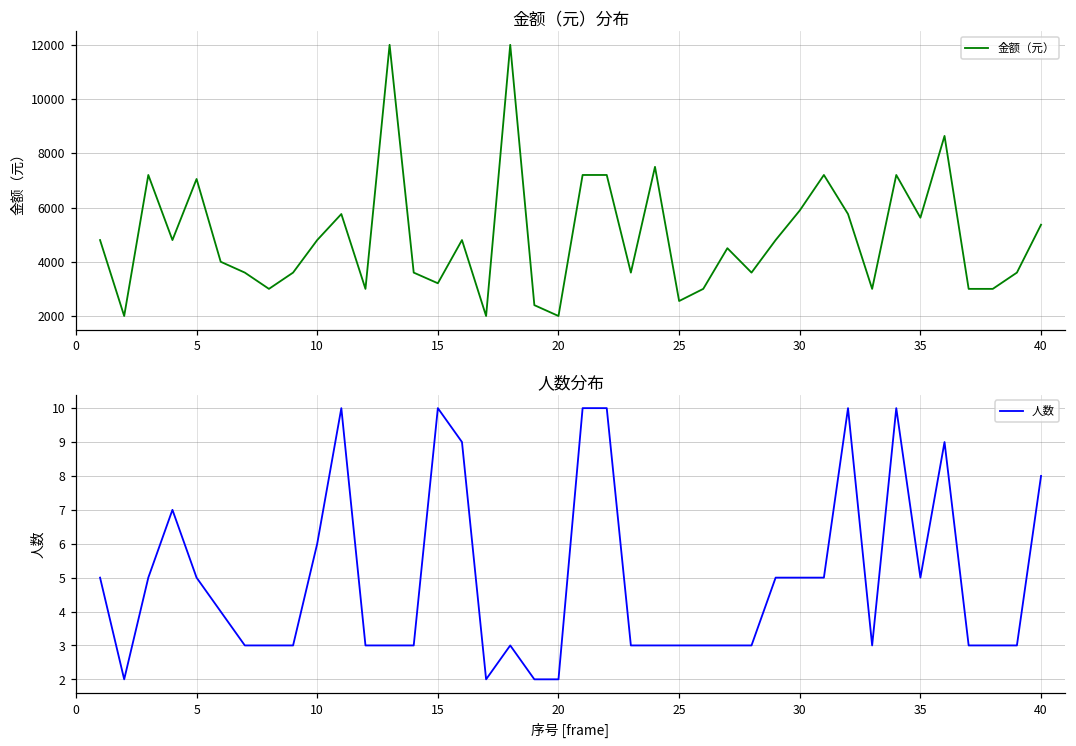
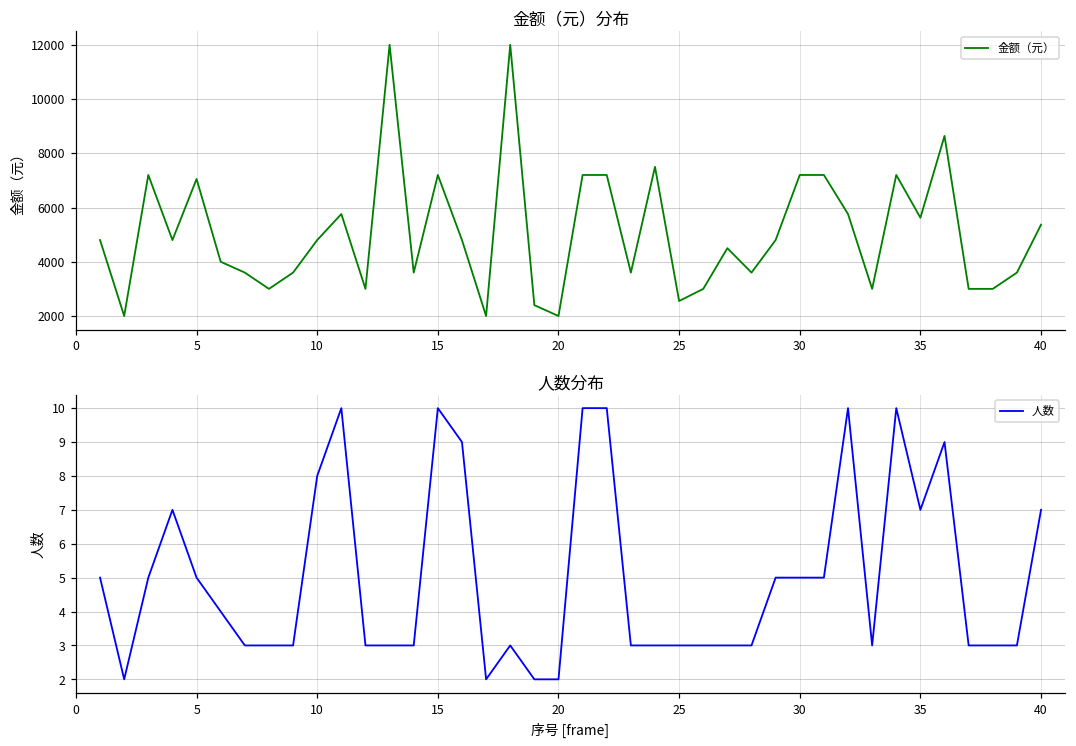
  {
    "金额（元）分布": {
      "5": 7100,
      "10": 4800,
-     "15": 3200,
+     "15": 7200,
      "20": 2000,
      "25": 2600,
-     "30": 5900,
+     "30": 7200,
      "35": 5600,
      "40": 5400
    },
    "人数分布": {
      "5": 5,
-     "10": 6,
+     "10": 8,
      "15": 10,
      "20": 2,
      "25": 3,
      "30": 5,
-     "35": 5,
-     "40": 8
+     "35": 7,
+     "40": 7
    }
  }
